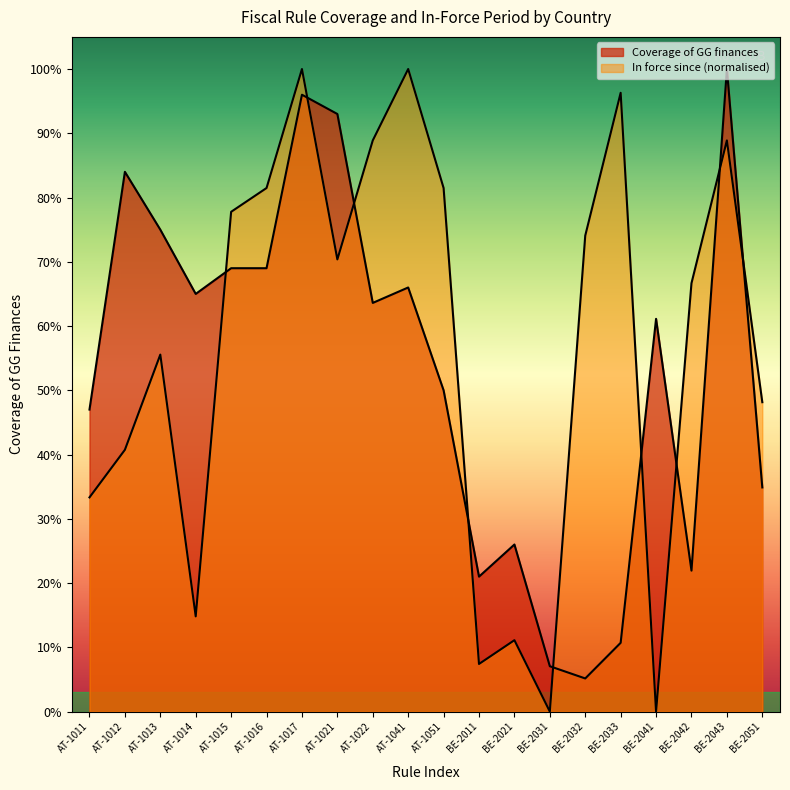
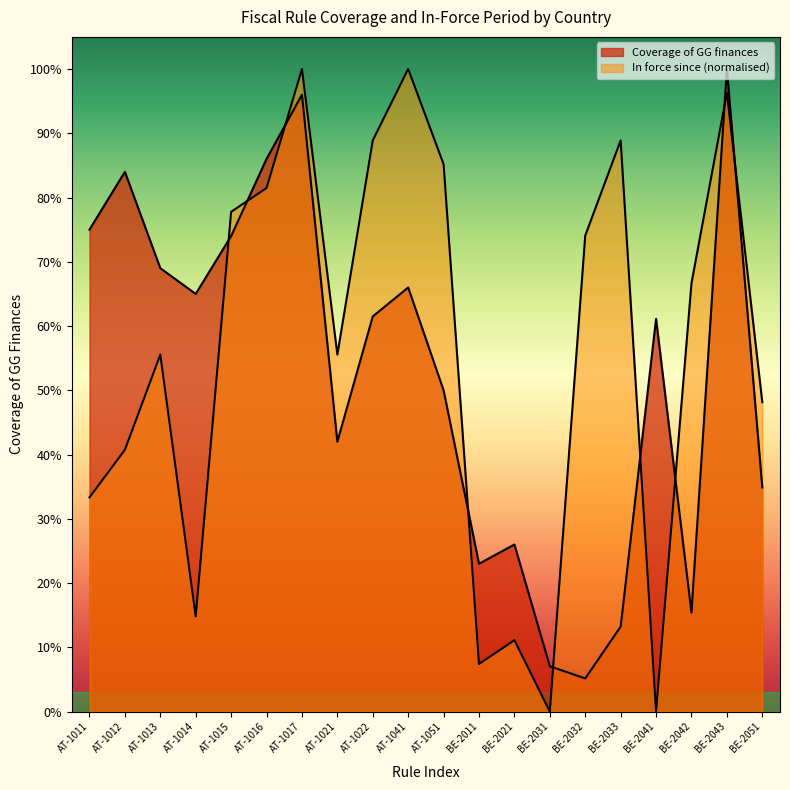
  {
    "Coverage of GG finances": {
-     "AT-1011": "47%",
+     "AT-1011": "75%",
      "AT-1012": "84%",
-     "AT-1013": "75%",
+     "AT-1013": "69%",
      "AT-1014": "65%",
-     "AT-1015": "69%",
-     "AT-1016": "69%",
+     "AT-1015": "74%",
+     "AT-1016": "86%",
      "AT-1017": "96%",
-     "AT-1021": "93%",
-     "AT-1022": "64%",
+     "AT-1021": "42%",
+     "AT-1022": "62%",
      "AT-1041": "66%",
      "AT-1051": "50%",
-     "BE-2011": "21%",
+     "BE-2011": "23%",
      "BE-2021": "26%",
      "BE-2031": "7%",
      "BE-2032": "5%",
-     "BE-2033": "11%",
+     "BE-2033": "13%",
      "BE-2041": "61%",
-     "BE-2042": "22%",
+     "BE-2042": "15%",
      "BE-2051": "35%"
    },
    "In force since (normalised)": {
      "AT-1011": "33%",
      "AT-1012": "41%",
      "AT-1013": "56%",
      "AT-1014": "15%",
      "AT-1015": "78%",
      "AT-1016": "81%",
      "AT-1017": "100%",
-     "AT-1021": "70%",
+     "AT-1021": "56%",
      "AT-1022": "89%",
      "AT-1041": "100%",
-     "AT-1051": "81%",
+     "AT-1051": "85%",
      "BE-2011": "7%",
      "BE-2021": "11%",
      "BE-2032": "74%",
-     "BE-2033": "96%",
+     "BE-2033": "89%",
      "BE-2042": "67%",
-     "BE-2043": "89%",
+     "BE-2043": "96%",
      "BE-2051": "48%"
    }
  }
